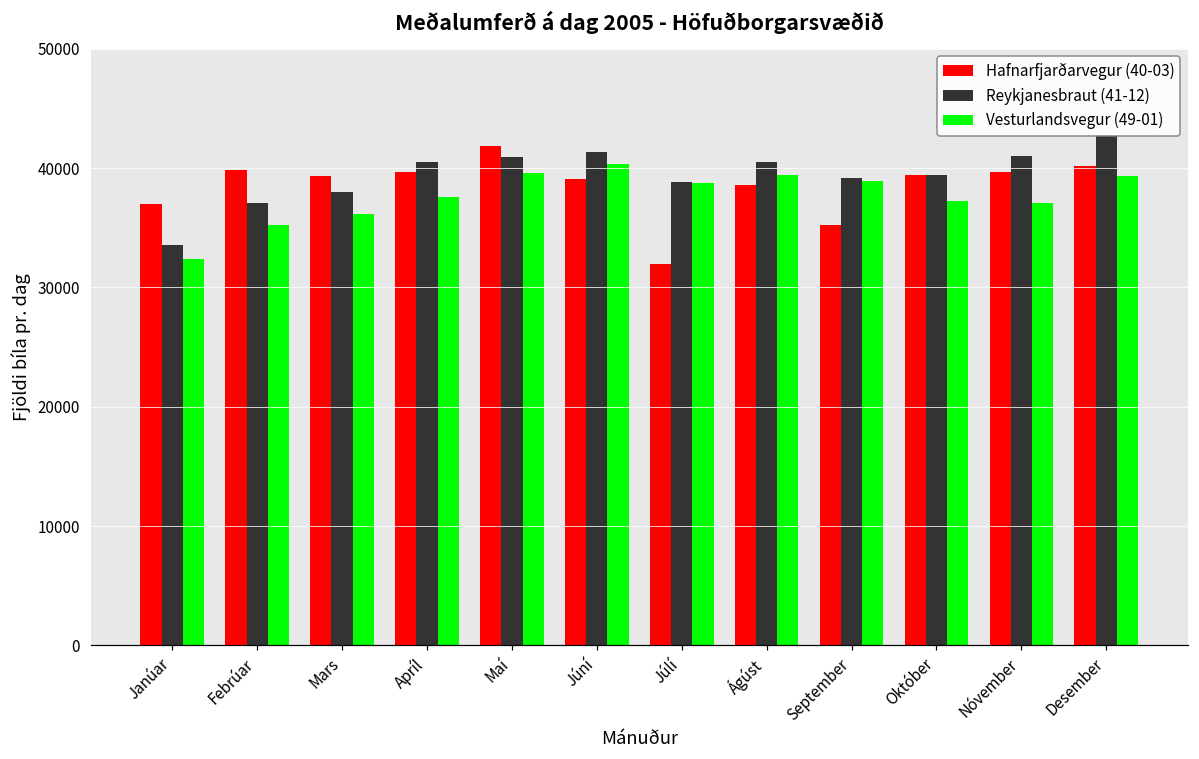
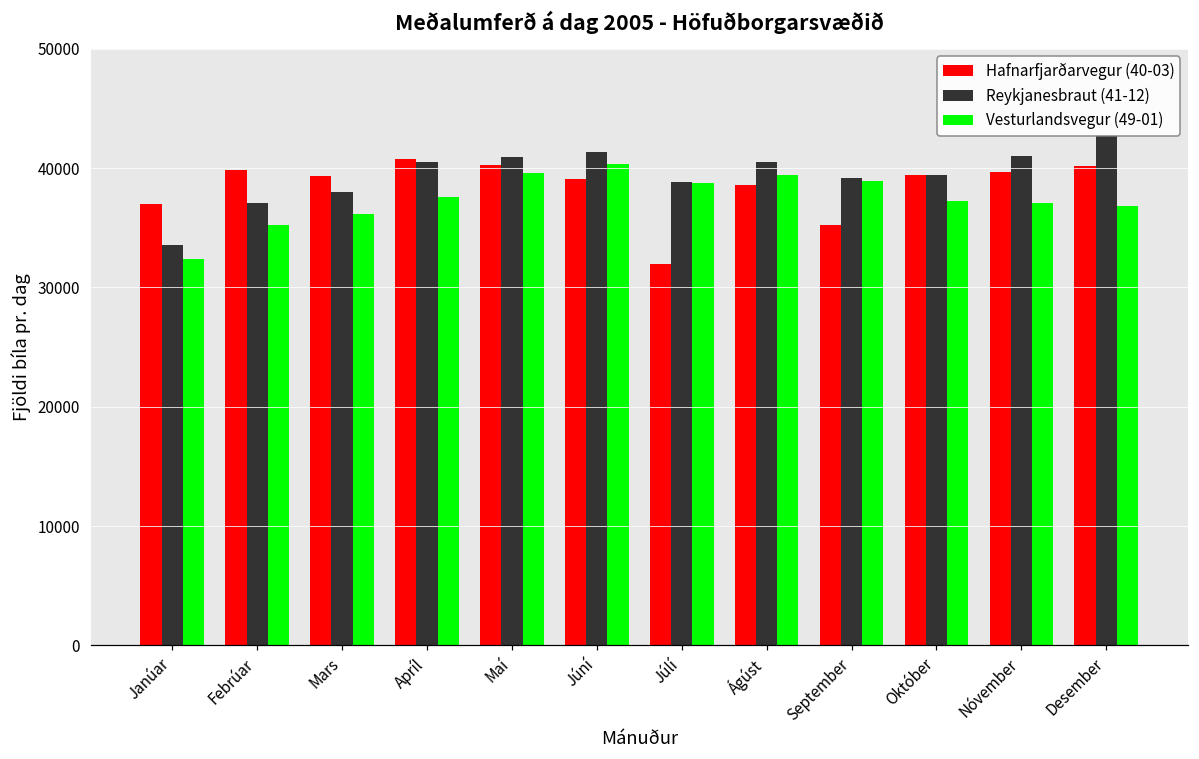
  {
    "Hafnarfjarðarvegur (40-03)": {
      "Janúar": 37000,
      "Febrúar": 39800,
      "Mars": 39300,
-     "Apríl": 39700,
-     "Maí": 41800,
+     "Apríl": 40800,
+     "Maí": 40200,
      "Júní": 39100,
      "Júlí": 32000,
      "Ágúst": 38600,
      "September": 35200,
      "Október": 39500,
      "Nóvember": 39600,
      "Desember": 40200
    },
    "Reykjanesbraut (41-12)": {
      "Janúar": 33600,
      "Febrúar": 37100,
      "Mars": 38000,
      "Apríl": 40600,
      "Maí": 41000,
      "Júní": 41300,
      "Júlí": 38800,
      "Ágúst": 40500,
      "September": 39200,
      "Október": 39400,
      "Nóvember": 41100,
      "Desember": 42700
    },
    "Vesturlandsvegur (49-01)": {
      "Janúar": 32400,
      "Febrúar": 35200,
      "Mars": 36200,
      "Apríl": 37600,
      "Maí": 39600,
      "Júní": 40400,
      "Júlí": 38800,
      "Ágúst": 39400,
      "September": 39000,
      "Október": 37200,
      "Nóvember": 37100,
-     "Desember": 39400
+     "Desember": 36800
    }
  }
